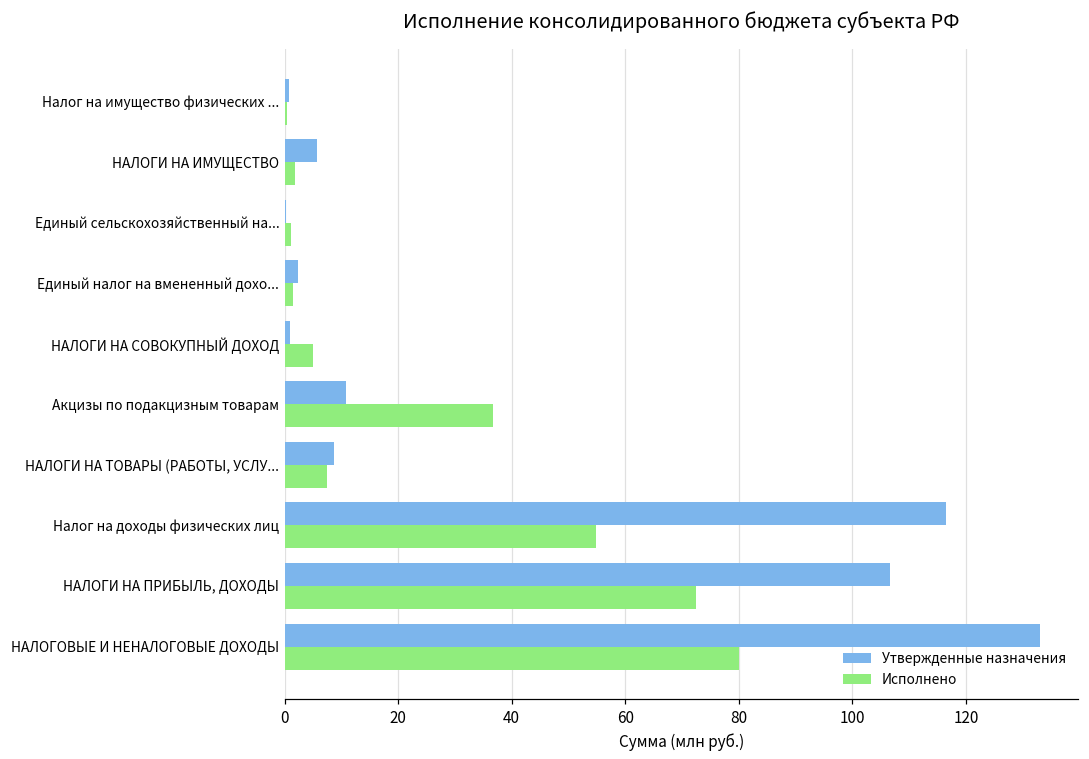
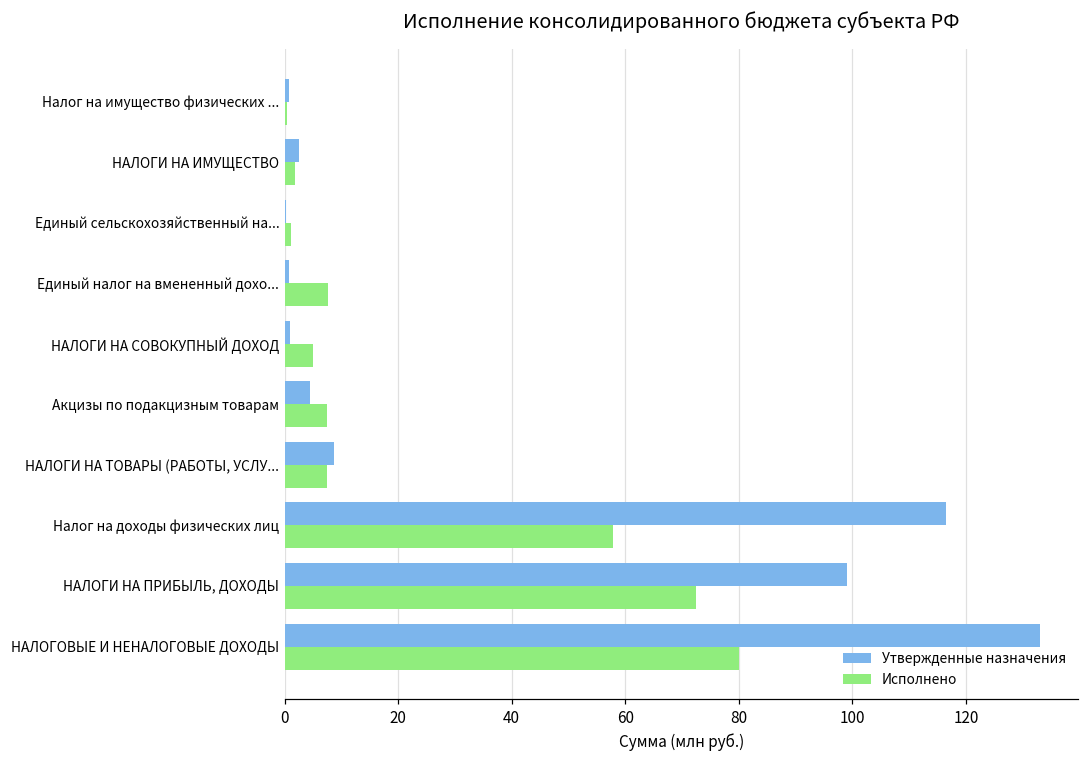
  {
    "Утвержденные назначения": {
      "Налог на имущество физических ...": 1,
-     "НАЛОГИ НА ИМУЩЕСТВО": 6,
-     "Единый налог на вмененный дохо...": 2,
+     "НАЛОГИ НА ИМУЩЕСТВО": 3,
+     "Единый налог на вмененный дохо...": 1,
      "НАЛОГИ НА СОВОКУПНЫЙ ДОХОД": 1,
-     "Акцизы по подакцизным товарам": 11,
+     "Акцизы по подакцизным товарам": 4,
      "НАЛОГИ НА ТОВАРЫ (РАБОТЫ, УСЛУ...": 9,
      "Налог на доходы физических лиц": 116,
-     "НАЛОГИ НА ПРИБЫЛЬ, ДОХОДЫ": 107,
+     "НАЛОГИ НА ПРИБЫЛЬ, ДОХОДЫ": 99,
      "НАЛОГОВЫЕ И НЕНАЛОГОВЫЕ ДОХОДЫ": 133
    },
    "Исполнено": {
      "НАЛОГИ НА ИМУЩЕСТВО": 2,
      "Единый сельскохозяйственный на...": 1,
-     "Единый налог на вмененный дохо...": 2,
+     "Единый налог на вмененный дохо...": 8,
      "НАЛОГИ НА СОВОКУПНЫЙ ДОХОД": 5,
-     "Акцизы по подакцизным товарам": 37,
+     "Акцизы по подакцизным товарам": 7,
      "НАЛОГИ НА ТОВАРЫ (РАБОТЫ, УСЛУ...": 7,
-     "Налог на доходы физических лиц": 55,
+     "Налог на доходы физических лиц": 58,
      "НАЛОГИ НА ПРИБЫЛЬ, ДОХОДЫ": 72,
      "НАЛОГОВЫЕ И НЕНАЛОГОВЫЕ ДОХОДЫ": 80
    }
  }
